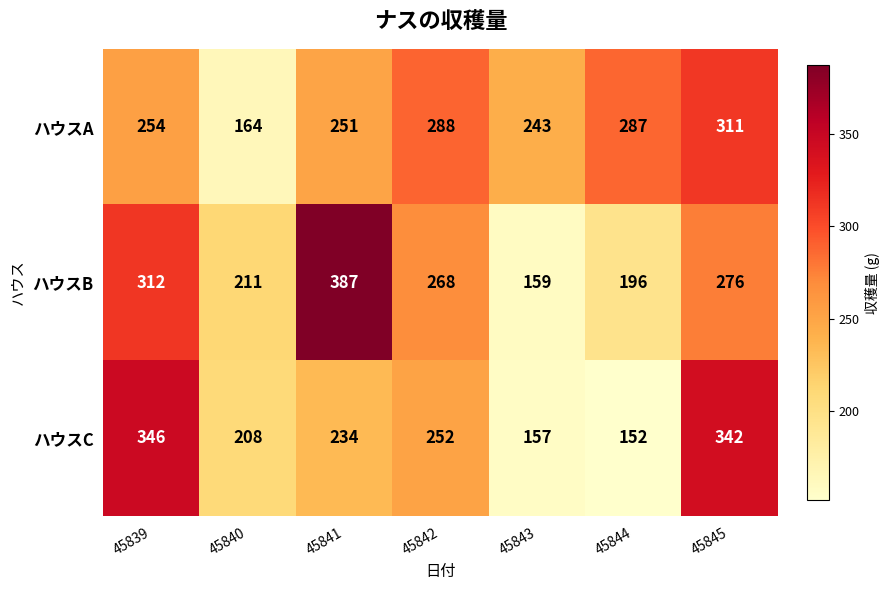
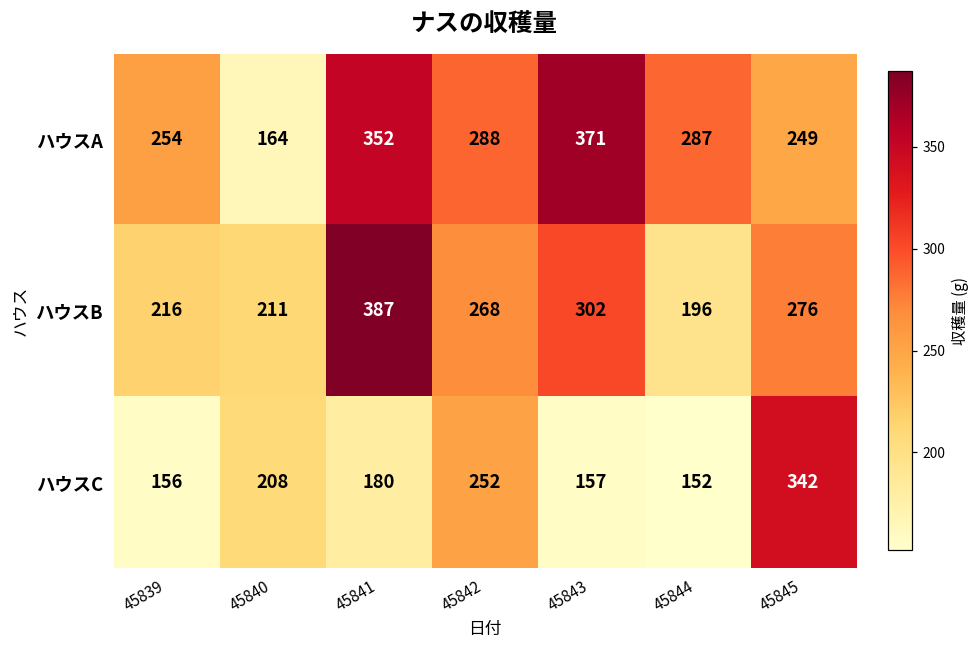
  {
    "ハウスA": {
      "45839": 254,
      "45840": 164,
-     "45841": 251,
+     "45841": 352,
      "45842": 288,
-     "45843": 243,
+     "45843": 371,
      "45844": 287,
-     "45845": 311
+     "45845": 249
    },
    "ハウスB": {
-     "45839": 312,
+     "45839": 216,
      "45840": 211,
      "45841": 387,
      "45842": 268,
-     "45843": 159,
+     "45843": 302,
      "45844": 196,
      "45845": 276
    },
    "ハウスC": {
-     "45839": 346,
+     "45839": 156,
      "45840": 208,
-     "45841": 234,
+     "45841": 180,
      "45842": 252,
      "45843": 157,
      "45844": 152,
      "45845": 342
    }
  }
